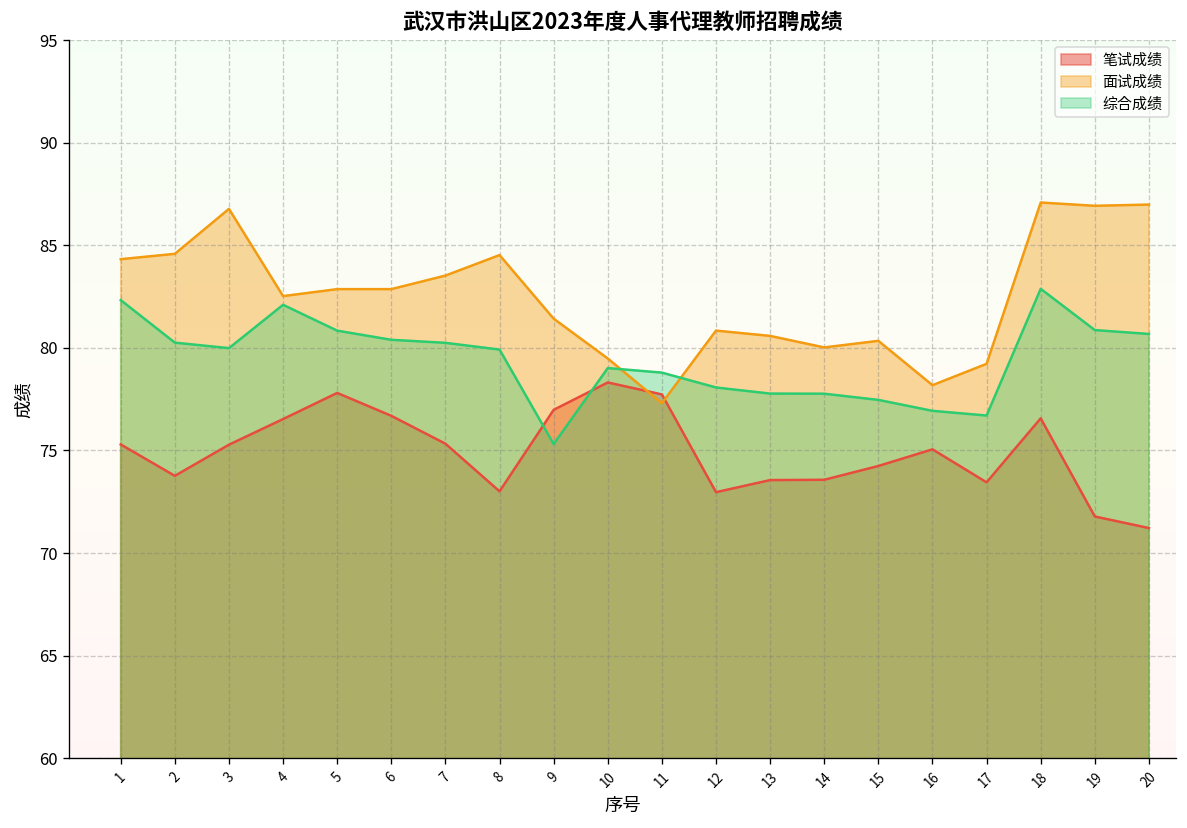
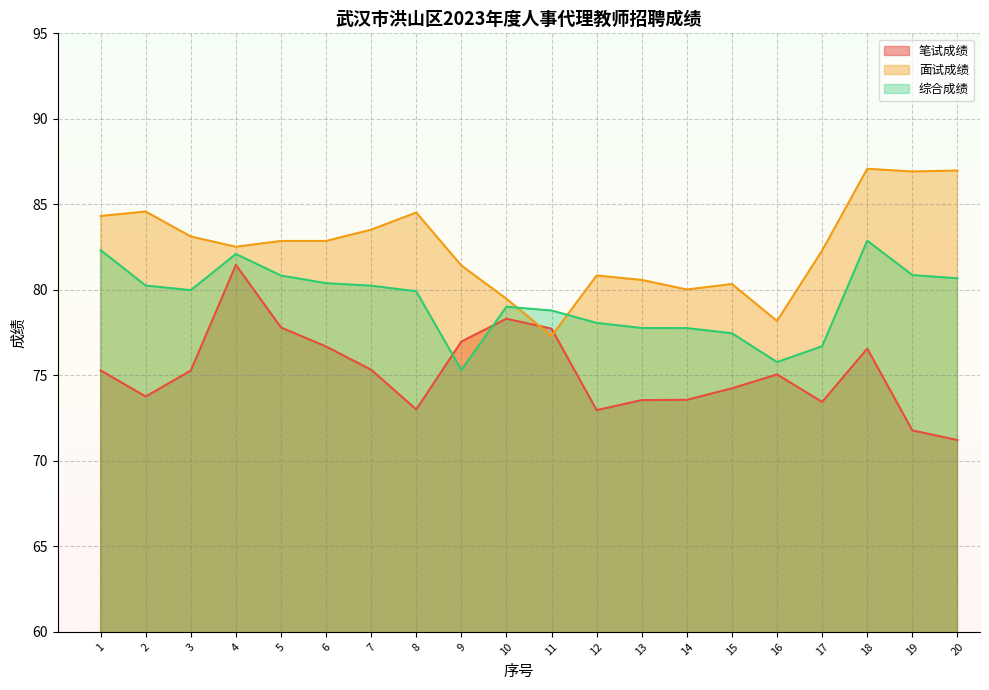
  {
    "笔试成绩": {
      "1": 75.3,
      "2": 73.8,
      "3": 75.3,
-     "4": 76.5,
+     "4": 81.5,
      "5": 77.8,
      "6": 76.7,
      "7": 75.3,
      "8": 73.0,
      "9": 77.0,
      "10": 78.3,
      "11": 77.7,
      "12": 73.0,
      "13": 73.6,
      "14": 73.6,
      "15": 74.2,
      "16": 75.1,
      "17": 73.4,
      "18": 76.6,
      "19": 71.8,
      "20": 71.2
    },
    "面试成绩": {
      "1": 84.3,
      "2": 84.6,
-     "3": 86.8,
+     "3": 83.1,
      "4": 82.5,
      "5": 82.9,
      "6": 82.9,
      "7": 83.5,
      "8": 84.5,
      "9": 81.4,
      "10": 79.5,
      "11": 77.3,
      "12": 80.8,
      "13": 80.6,
      "14": 80.0,
      "15": 80.3,
      "16": 78.2,
-     "17": 79.2,
+     "17": 82.3,
      "18": 87.1,
      "19": 86.9,
      "20": 87.0
    },
    "综合成绩": {
      "1": 82.3,
      "2": 80.3,
      "3": 80.0,
      "4": 82.1,
      "5": 80.8,
      "6": 80.4,
      "7": 80.2,
      "8": 79.9,
      "9": 75.3,
      "10": 79.0,
      "11": 78.8,
      "12": 78.1,
      "13": 77.8,
      "14": 77.8,
      "15": 77.5,
-     "16": 76.9,
+     "16": 75.8,
      "17": 76.7,
      "18": 82.9,
      "19": 80.9,
      "20": 80.7
    }
  }
